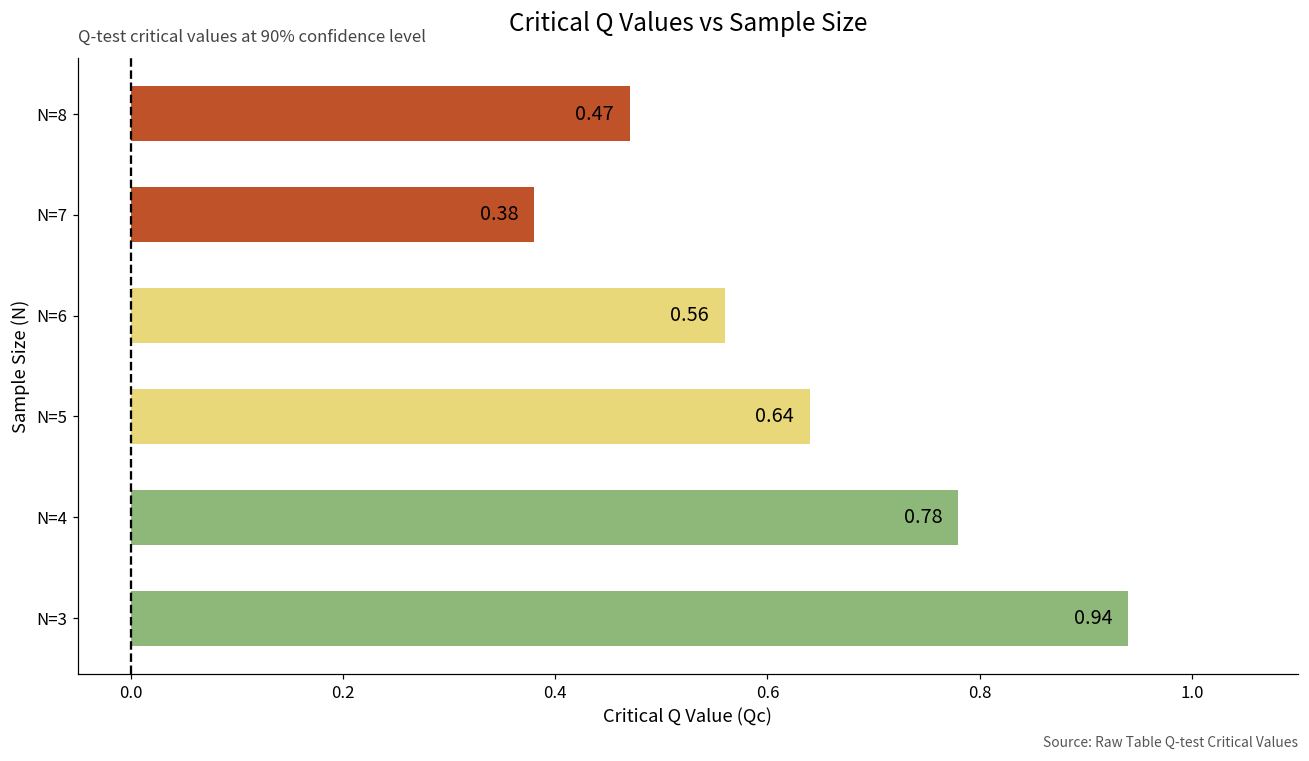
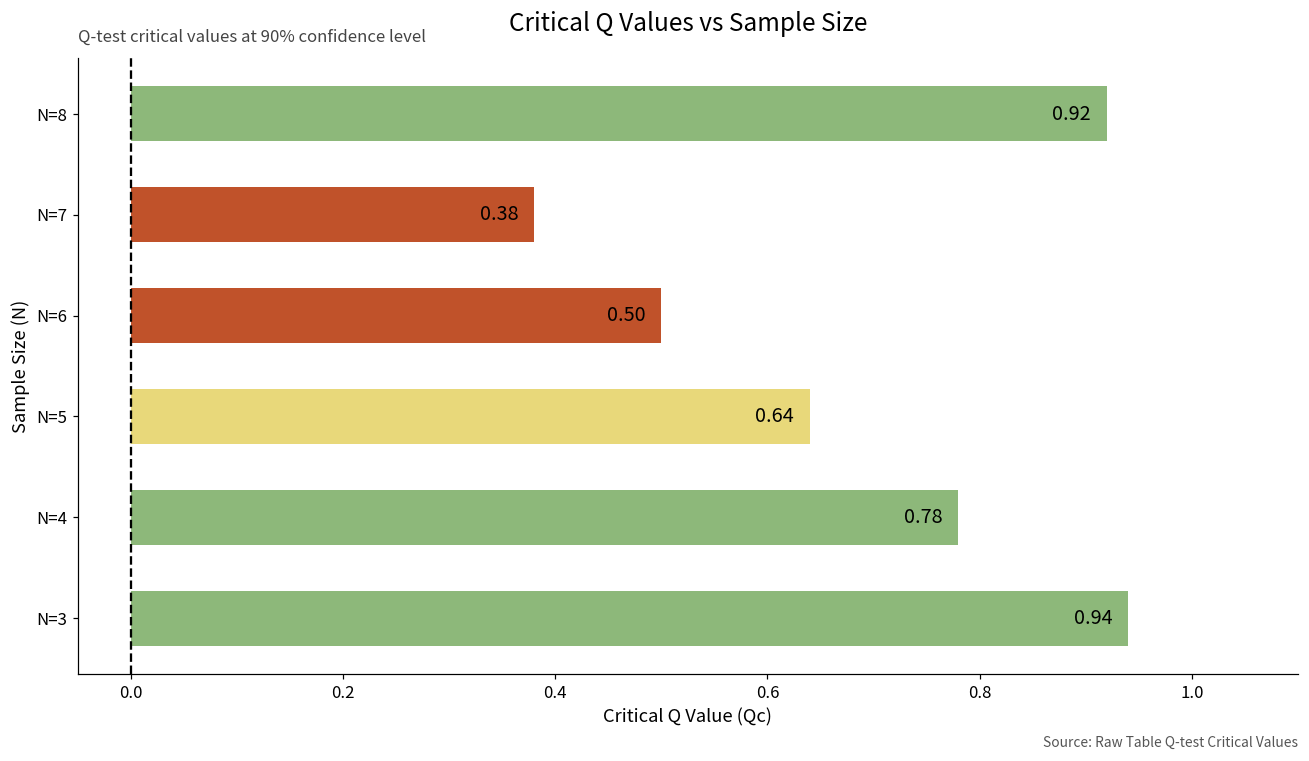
  {
-   "N=8": 0.47,
+   "N=8": 0.92,
    "N=7": 0.38,
-   "N=6": 0.56,
+   "N=6": 0.50,
    "N=5": 0.64,
    "N=4": 0.78,
    "N=3": 0.94
  }
